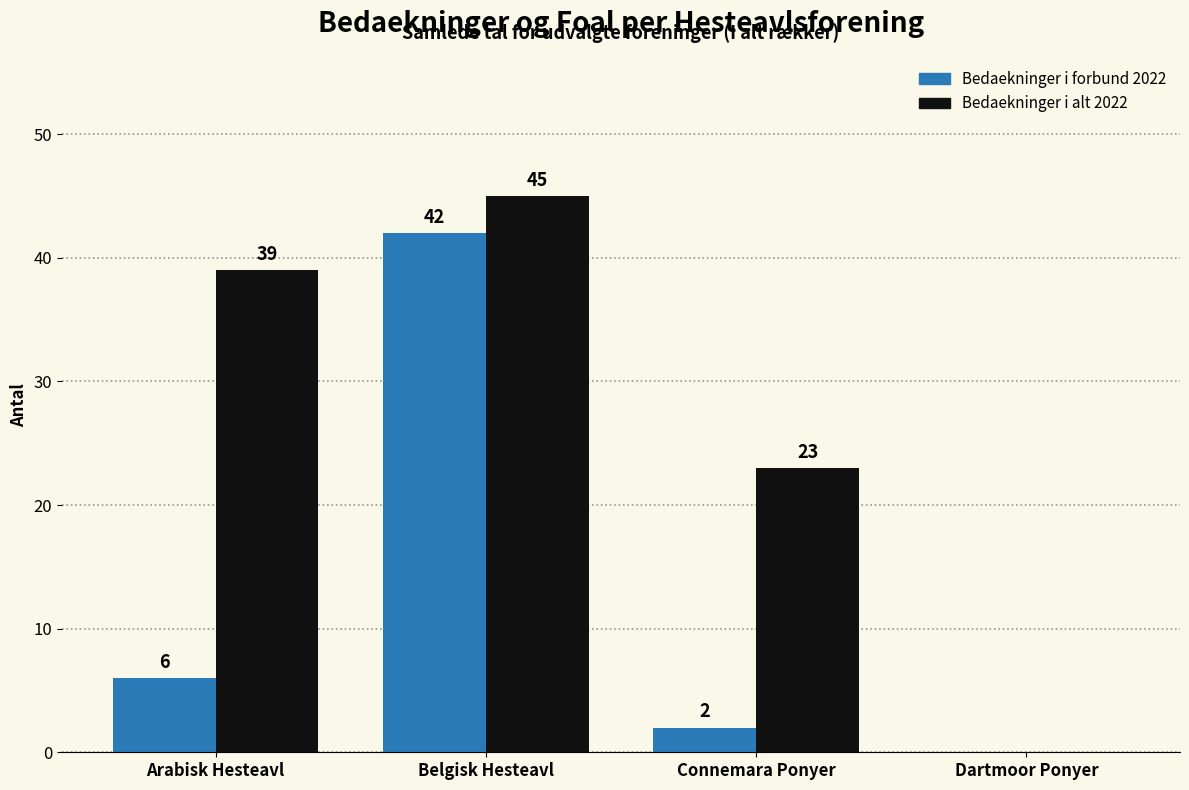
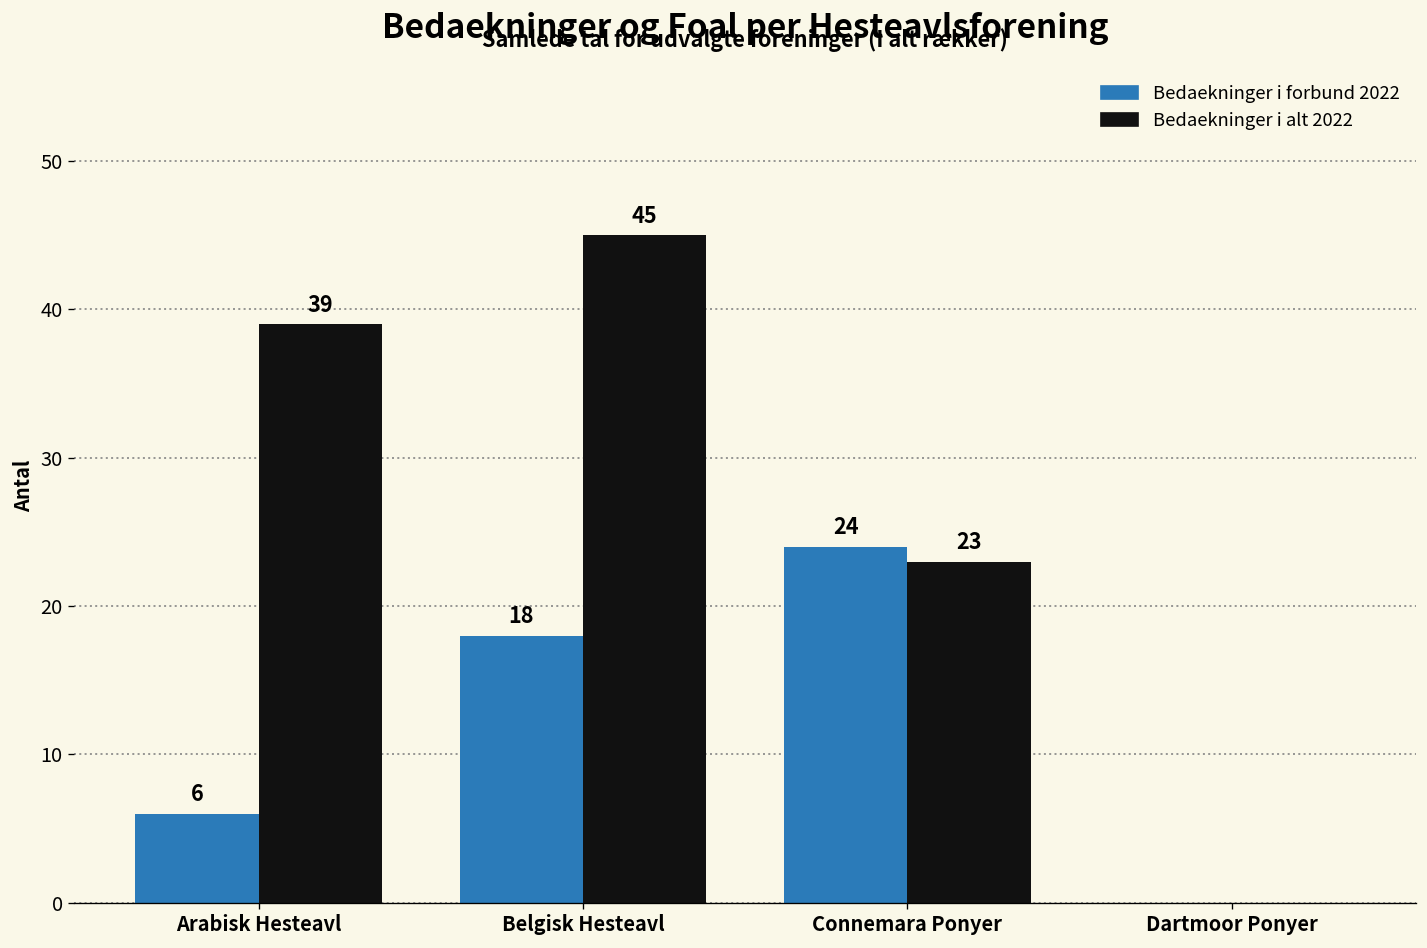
  {
    "Bedaekninger i forbund 2022": {
      "Arabisk Hesteavl": 6,
-     "Belgisk Hesteavl": 42,
-     "Connemara Ponyer": 2
+     "Belgisk Hesteavl": 18,
+     "Connemara Ponyer": 24
    },
    "Bedaekninger i alt 2022": {
      "Arabisk Hesteavl": 39,
      "Belgisk Hesteavl": 45,
      "Connemara Ponyer": 23
    }
  }
